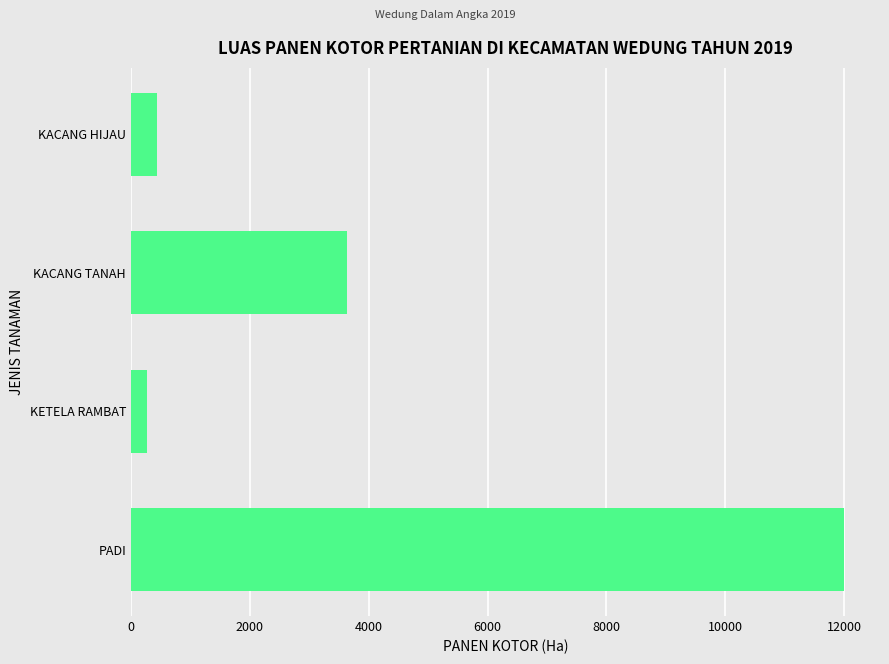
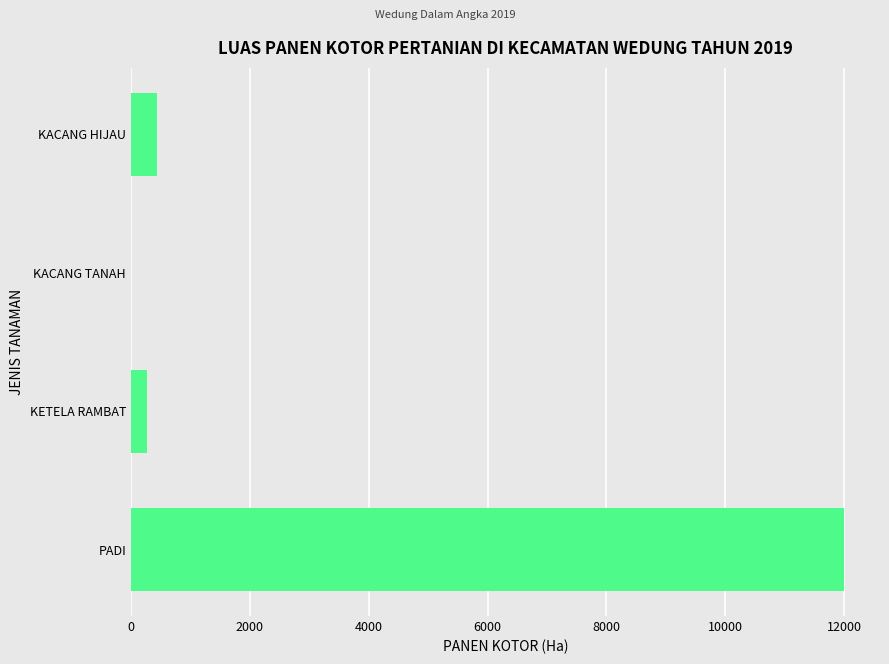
  {
    "KACANG HIJAU": 400,
-   "KACANG TANAH": 3600,
+   "KACANG TANAH": 0,
    "KETELA RAMBAT": 300,
    "PADI": 12000
  }
